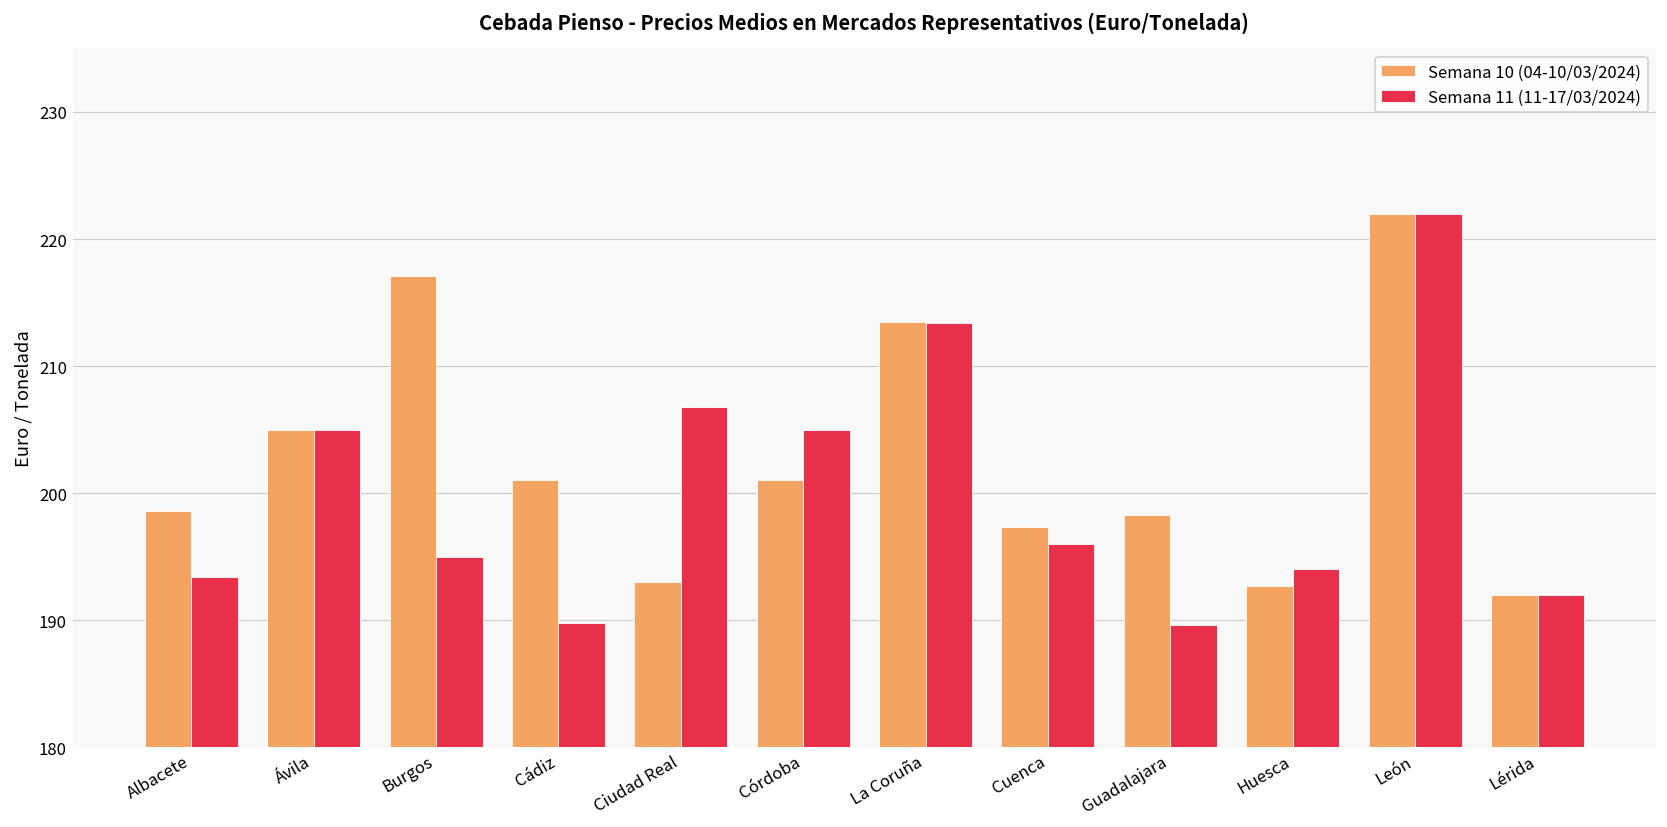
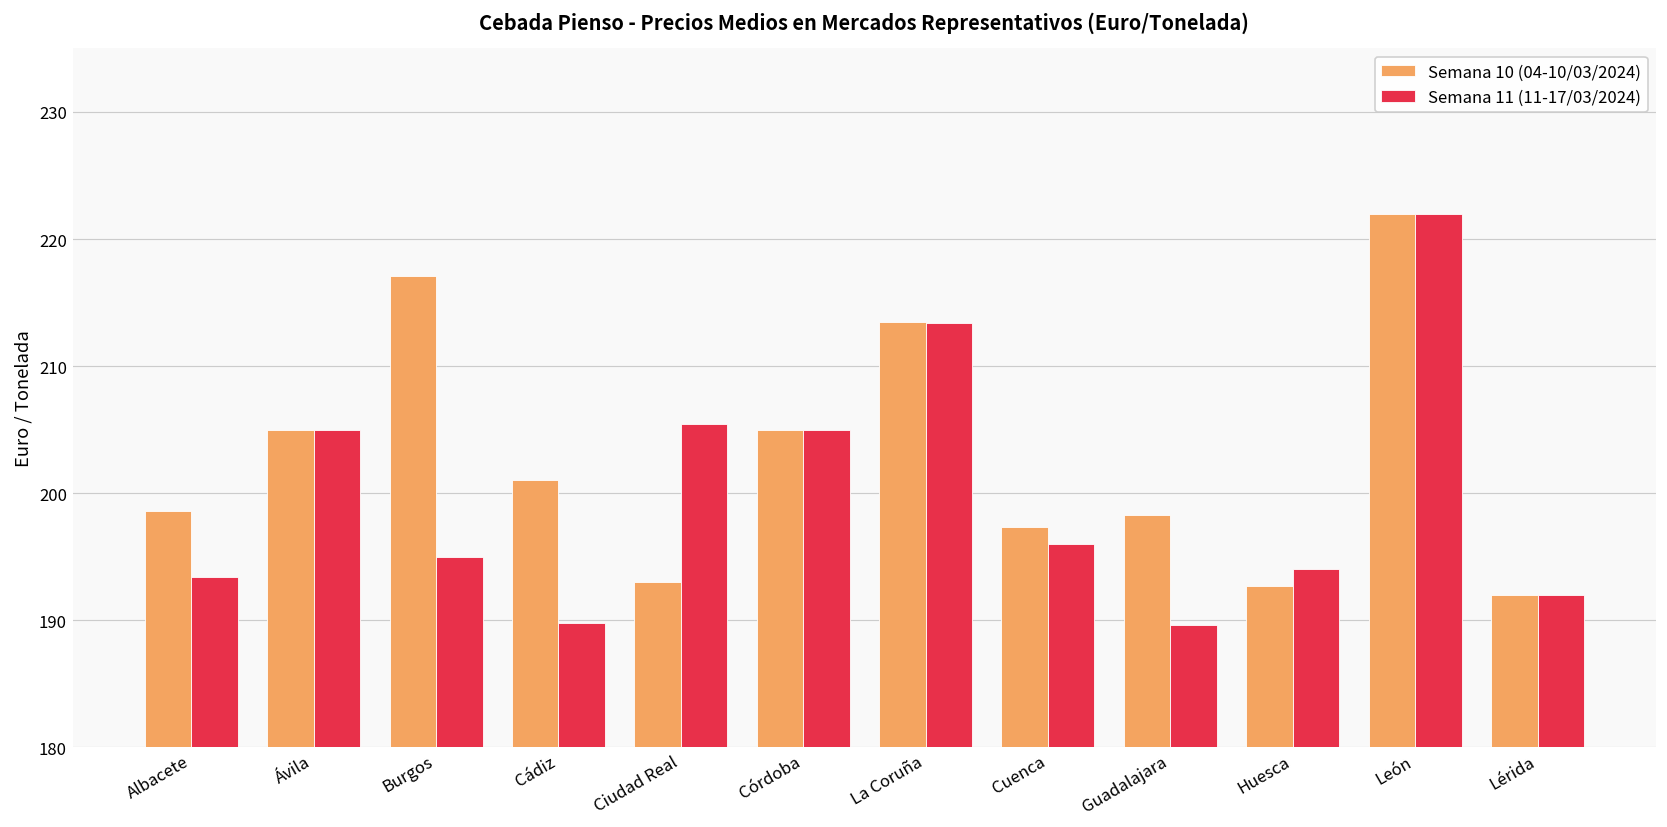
  {
    "Semana 10 (04-10/03/2024)": {
      "Albacete": 198.6,
      "Ávila": 205,
      "Burgos": 217,
      "Cádiz": 201,
      "Ciudad Real": 193,
-     "Córdoba": 201,
+     "Córdoba": 205,
      "La Coruña": 213.5,
      "Cuenca": 197.3,
      "Guadalajara": 198.3,
      "Huesca": 192.7,
      "León": 222,
      "Lérida": 192
    },
    "Semana 11 (11-17/03/2024)": {
      "Albacete": 193.4,
      "Ávila": 205.0,
      "Burgos": 195.0,
      "Cádiz": 189.8,
-     "Ciudad Real": 206.8,
+     "Ciudad Real": 205.4,
      "Córdoba": 205.0,
      "La Coruña": 213.4,
      "Cuenca": 196.0,
      "Guadalajara": 189.6,
      "Huesca": 194.0,
      "León": 222.0,
      "Lérida": 192.0
    }
  }
